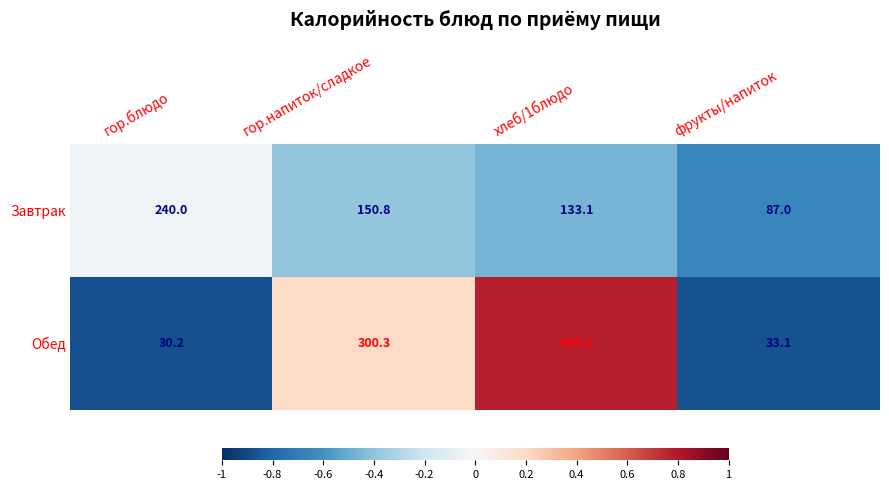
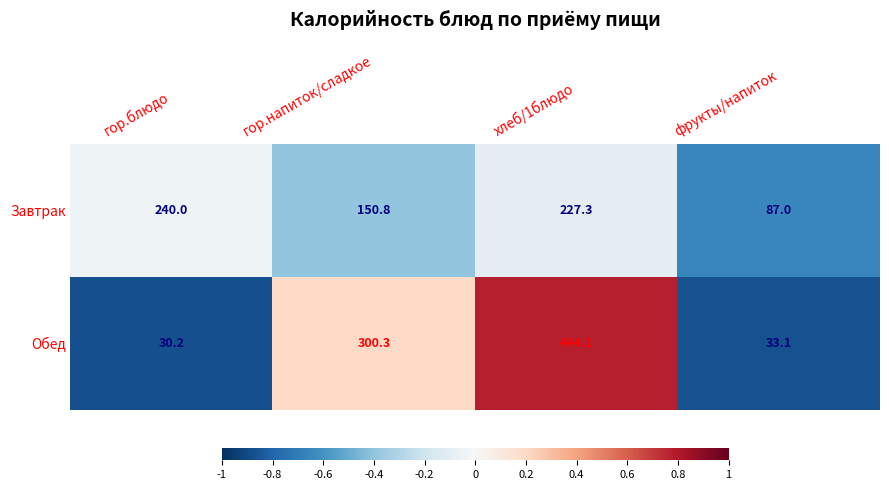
  {
    "Завтрак": {
      "гор.блюдо": 240.0,
      "гор.напиток/сладкое": 150.8,
-     "хлеб/1блюдо": 133.1,
+     "хлеб/1блюдо": 227.3,
      "фрукты/напиток": 87.0
    },
    "Обед": {
      "гор.блюдо": 30.2,
      "гор.напиток/сладкое": 300.3,
      "хлеб/1блюдо": 444.1,
      "фрукты/напиток": 33.1
    }
  }
